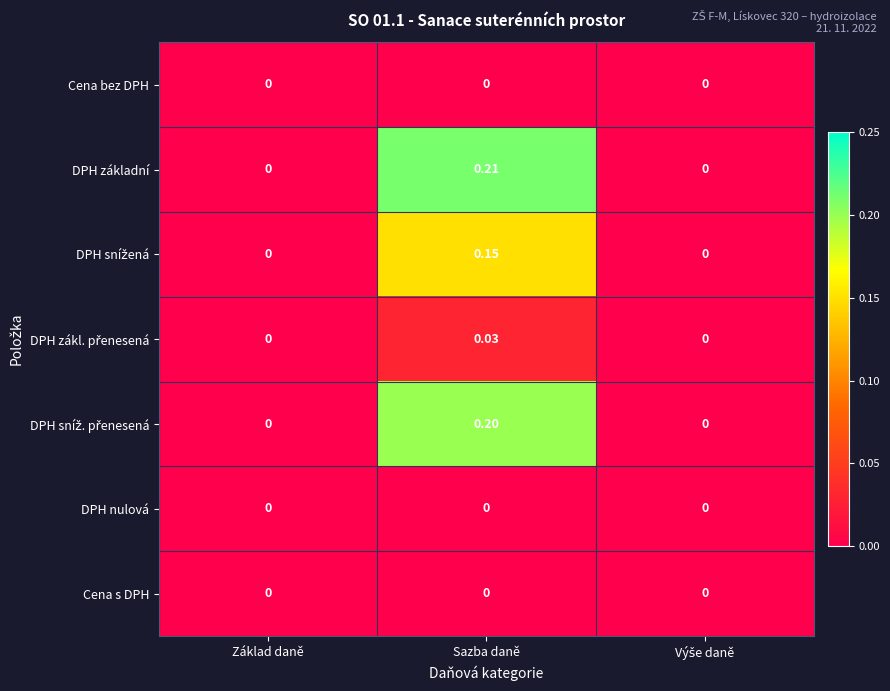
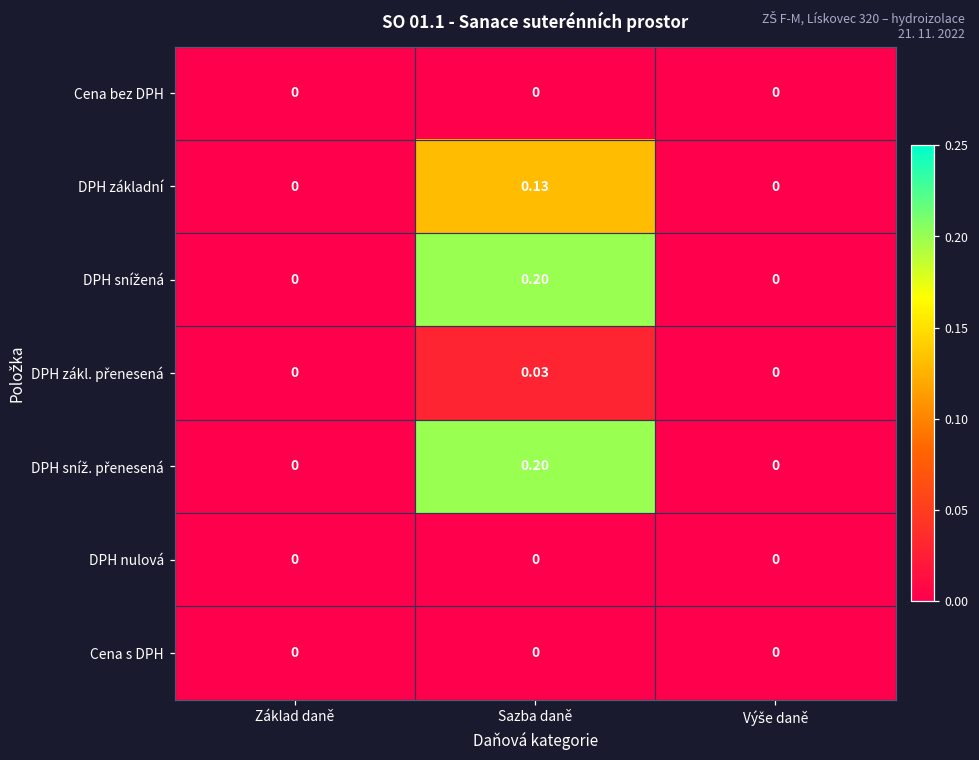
  {
    "Cena bez DPH": {
      "Základ daně": 0,
      "Sazba daně": 0,
      "Výše daně": 0
    },
    "DPH základní": {
      "Základ daně": 0,
-     "Sazba daně": 0.21,
+     "Sazba daně": 0.13,
      "Výše daně": 0
    },
    "DPH snížená": {
      "Základ daně": 0,
-     "Sazba daně": 0.15,
+     "Sazba daně": 0.20,
      "Výše daně": 0
    },
    "DPH zákl. přenesená": {
      "Základ daně": 0,
      "Sazba daně": 0.03,
      "Výše daně": 0
    },
    "DPH sníž. přenesená": {
      "Základ daně": 0,
      "Sazba daně": 0.20,
      "Výše daně": 0
    },
    "DPH nulová": {
      "Základ daně": 0,
      "Sazba daně": 0,
      "Výše daně": 0
    },
    "Cena s DPH": {
      "Základ daně": 0,
      "Sazba daně": 0,
      "Výše daně": 0
    }
  }
